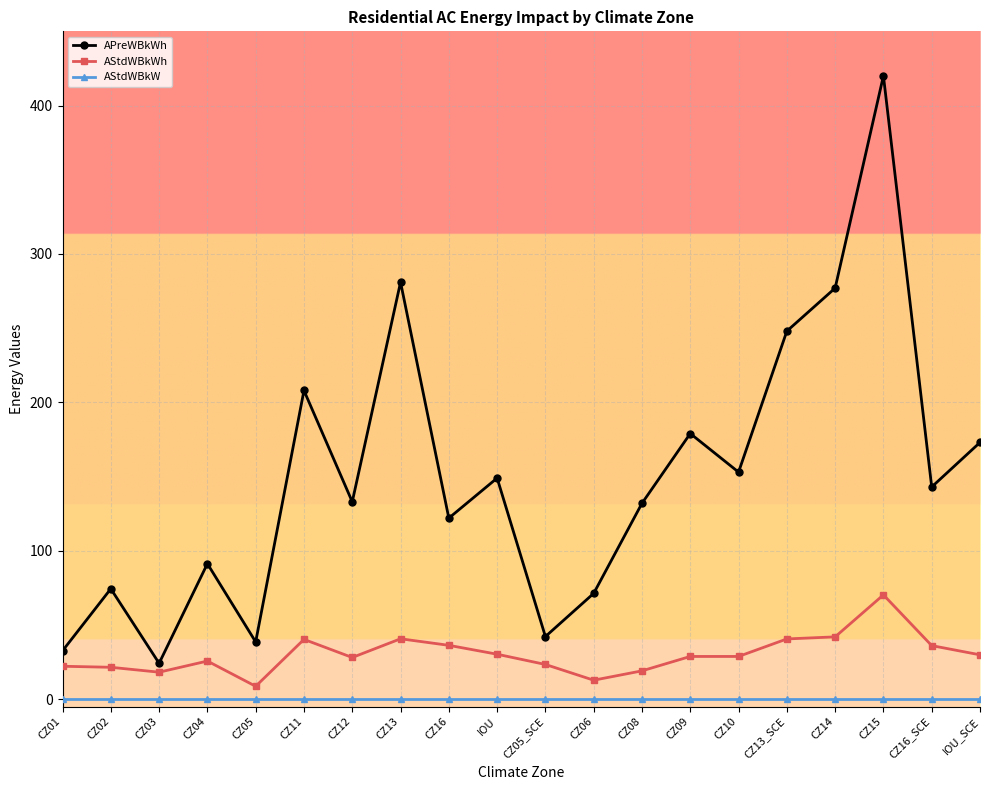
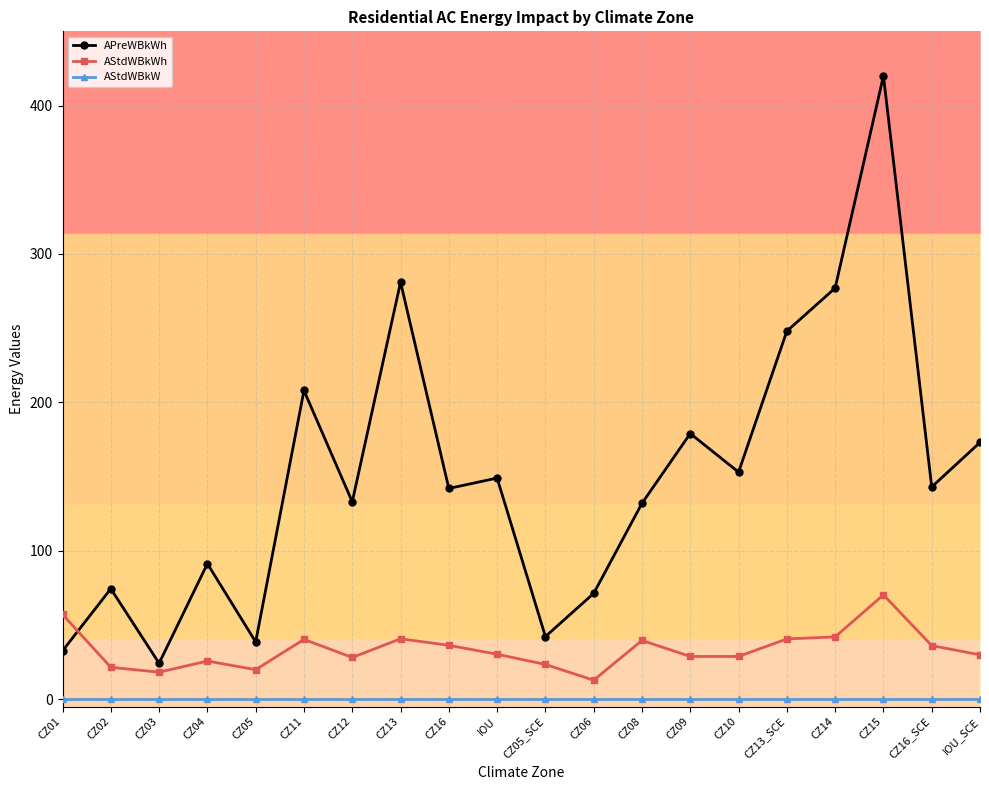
  {
    "APreWBkWh": {
      "CZ01": 33,
      "CZ02": 74,
      "CZ03": 24,
      "CZ04": 91,
      "CZ05": 39,
      "CZ11": 208,
      "CZ12": 133,
      "CZ13": 281,
-     "CZ16": 122,
+     "CZ16": 142,
      "IOU": 149,
      "CZ05_SCE": 42,
      "CZ06": 71,
      "CZ08": 132,
      "CZ09": 179,
      "CZ10": 153,
      "CZ13_SCE": 248,
      "CZ14": 277,
      "CZ15": 420,
      "CZ16_SCE": 143,
      "IOU_SCE": 173
    },
    "AStdWBkWh": {
-     "CZ01": 22,
+     "CZ01": 57,
      "CZ02": 22,
      "CZ03": 18,
      "CZ04": 26,
-     "CZ05": 9,
+     "CZ05": 20,
      "CZ11": 40,
      "CZ12": 28,
      "CZ13": 41,
      "CZ16": 36,
      "IOU": 30,
      "CZ05_SCE": 23,
      "CZ06": 13,
-     "CZ08": 19,
+     "CZ08": 40,
      "CZ09": 29,
      "CZ10": 29,
      "CZ13_SCE": 41,
      "CZ14": 42,
      "CZ15": 70,
      "CZ16_SCE": 36,
      "IOU_SCE": 30
    },
    "AStdWBkW": {
      "CZ01": 0,
      "CZ02": 0,
      "CZ03": 0,
      "CZ04": 0,
      "CZ05": 0,
      "CZ11": 0,
      "CZ12": 0,
      "CZ13": 0,
      "CZ16": 0,
      "IOU": 0,
      "CZ05_SCE": 0,
      "CZ06": 0,
      "CZ08": 0,
      "CZ09": 0,
      "CZ10": 0,
      "CZ13_SCE": 0,
      "CZ14": 0,
      "CZ15": 0,
      "CZ16_SCE": 0,
      "IOU_SCE": 0
    }
  }
